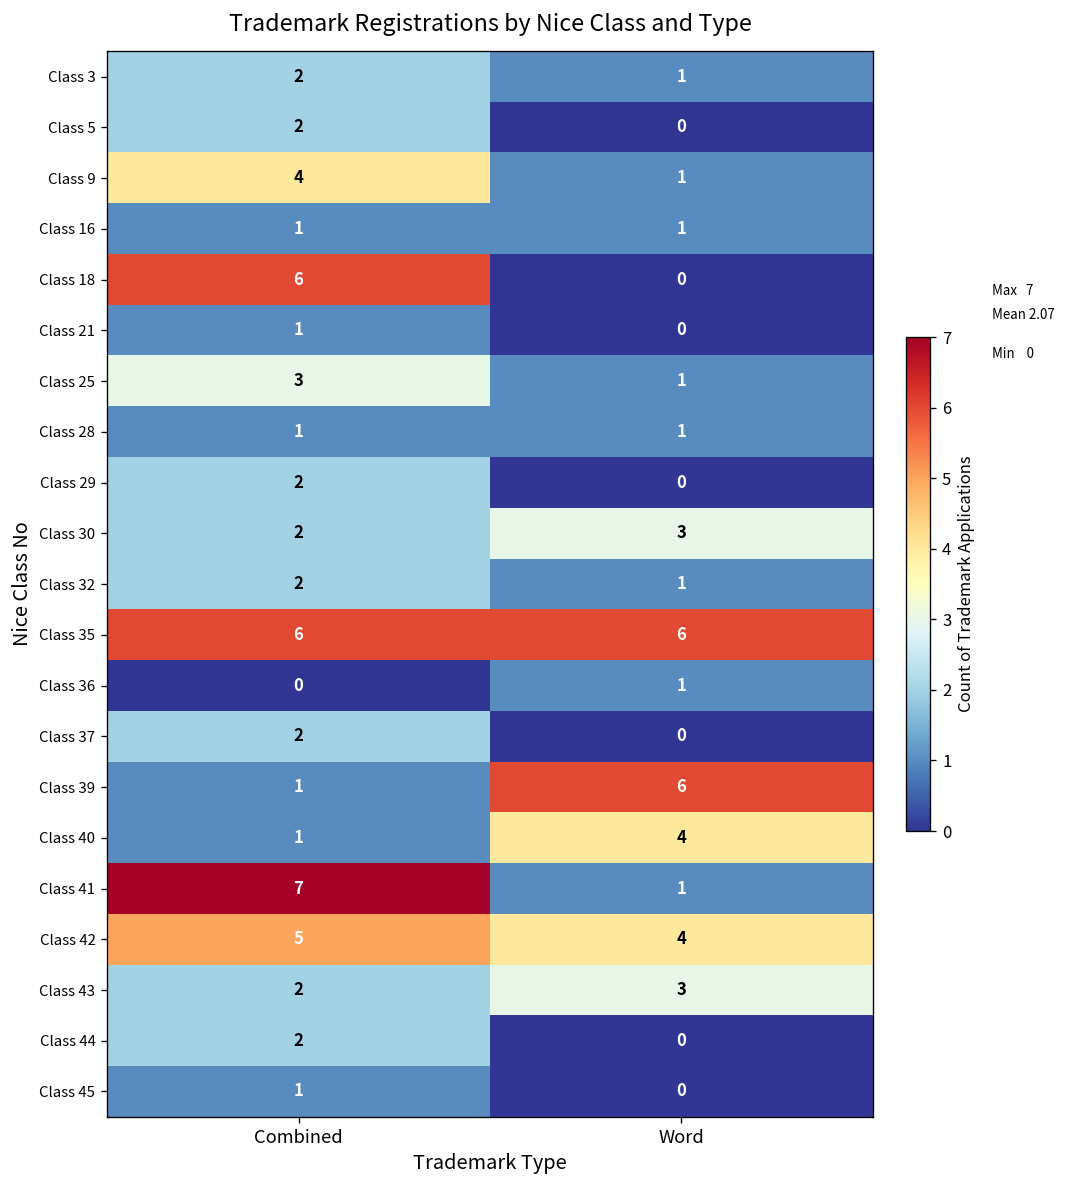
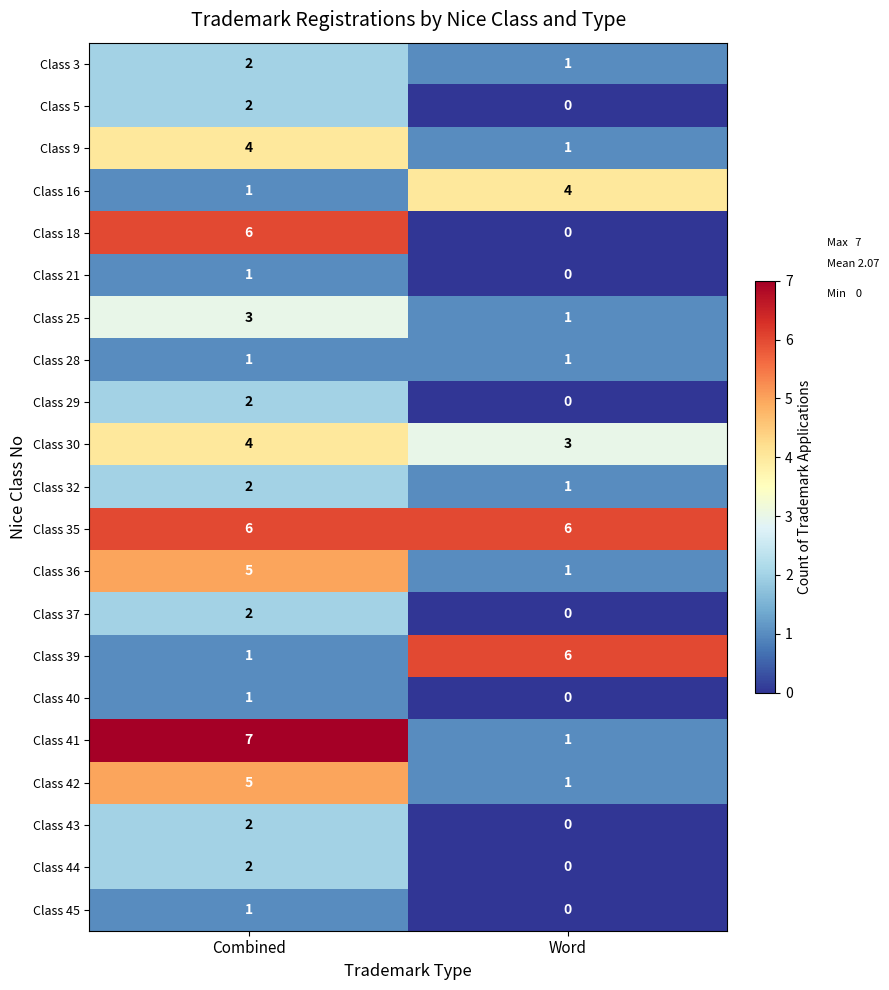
  {
    "Class 3": {
      "Combined": 2,
      "Word": 1
    },
    "Class 5": {
      "Combined": 2,
      "Word": 0
    },
    "Class 9": {
      "Combined": 4,
      "Word": 1
    },
    "Class 16": {
      "Combined": 1,
-     "Word": 1
+     "Word": 4
    },
    "Class 18": {
      "Combined": 6,
      "Word": 0
    },
    "Class 21": {
      "Combined": 1,
      "Word": 0
    },
    "Class 25": {
      "Combined": 3,
      "Word": 1
    },
    "Class 28": {
      "Combined": 1,
      "Word": 1
    },
    "Class 29": {
      "Combined": 2,
      "Word": 0
    },
    "Class 30": {
-     "Combined": 2,
+     "Combined": 4,
      "Word": 3
    },
    "Class 32": {
      "Combined": 2,
      "Word": 1
    },
    "Class 35": {
      "Combined": 6,
      "Word": 6
    },
    "Class 36": {
-     "Combined": 0,
+     "Combined": 5,
      "Word": 1
    },
    "Class 37": {
      "Combined": 2,
      "Word": 0
    },
    "Class 39": {
      "Combined": 1,
      "Word": 6
    },
    "Class 40": {
      "Combined": 1,
-     "Word": 4
+     "Word": 0
    },
    "Class 41": {
      "Combined": 7,
      "Word": 1
    },
    "Class 42": {
      "Combined": 5,
-     "Word": 4
+     "Word": 1
    },
    "Class 43": {
      "Combined": 2,
-     "Word": 3
+     "Word": 0
    },
    "Class 44": {
      "Combined": 2,
      "Word": 0
    },
    "Class 45": {
      "Combined": 1,
      "Word": 0
    }
  }
